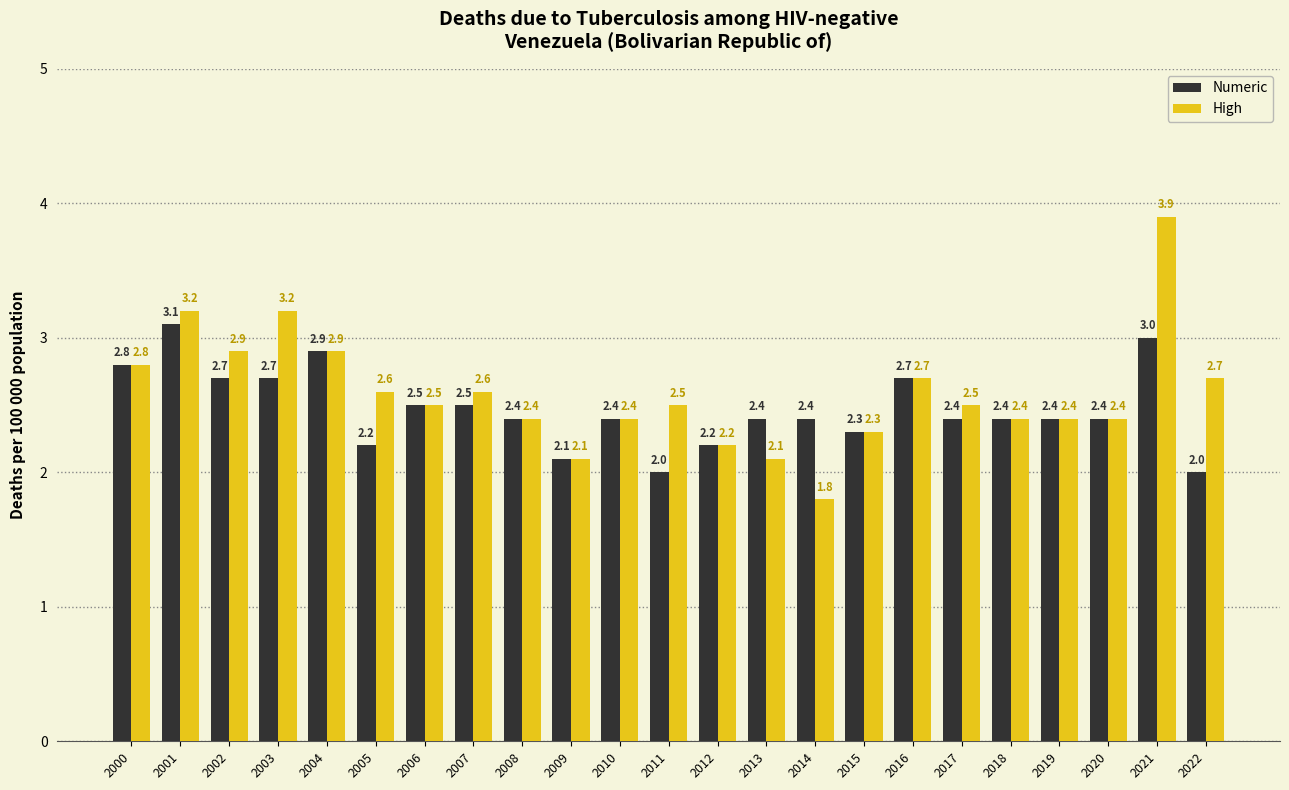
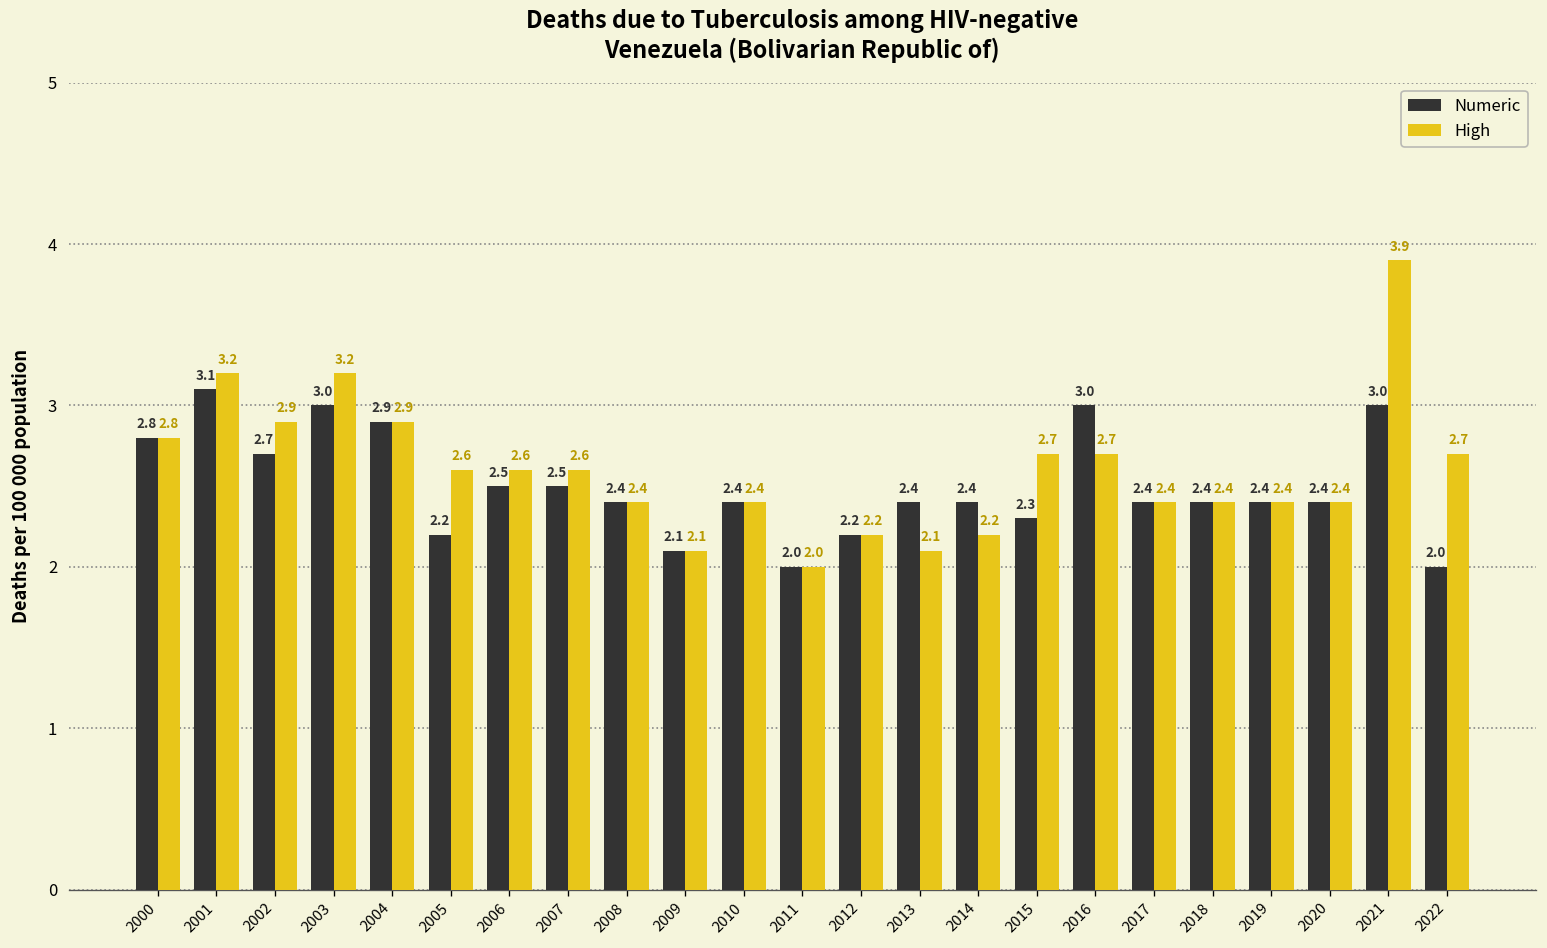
  {
    "Numeric": {
      "2000": 2.8,
      "2001": 3.1,
      "2002": 2.7,
-     "2003": 2.7,
+     "2003": 3.0,
      "2004": 2.9,
      "2005": 2.2,
      "2006": 2.5,
      "2007": 2.5,
      "2008": 2.4,
      "2009": 2.1,
      "2010": 2.4,
      "2011": 2.0,
      "2012": 2.2,
      "2013": 2.4,
      "2014": 2.4,
      "2015": 2.3,
-     "2016": 2.7,
+     "2016": 3.0,
      "2017": 2.4,
      "2018": 2.4,
      "2019": 2.4,
      "2020": 2.4,
      "2021": 3.0,
      "2022": 2.0
    },
    "High": {
      "2000": 2.8,
      "2001": 3.2,
      "2002": 2.9,
      "2003": 3.2,
      "2004": 2.9,
      "2005": 2.6,
-     "2006": 2.5,
+     "2006": 2.6,
      "2007": 2.6,
      "2008": 2.4,
      "2009": 2.1,
      "2010": 2.4,
-     "2011": 2.5,
+     "2011": 2.0,
      "2012": 2.2,
      "2013": 2.1,
-     "2014": 1.8,
-     "2015": 2.3,
+     "2014": 2.2,
+     "2015": 2.7,
      "2016": 2.7,
-     "2017": 2.5,
+     "2017": 2.4,
      "2018": 2.4,
      "2019": 2.4,
      "2020": 2.4,
      "2021": 3.9,
      "2022": 2.7
    }
  }
